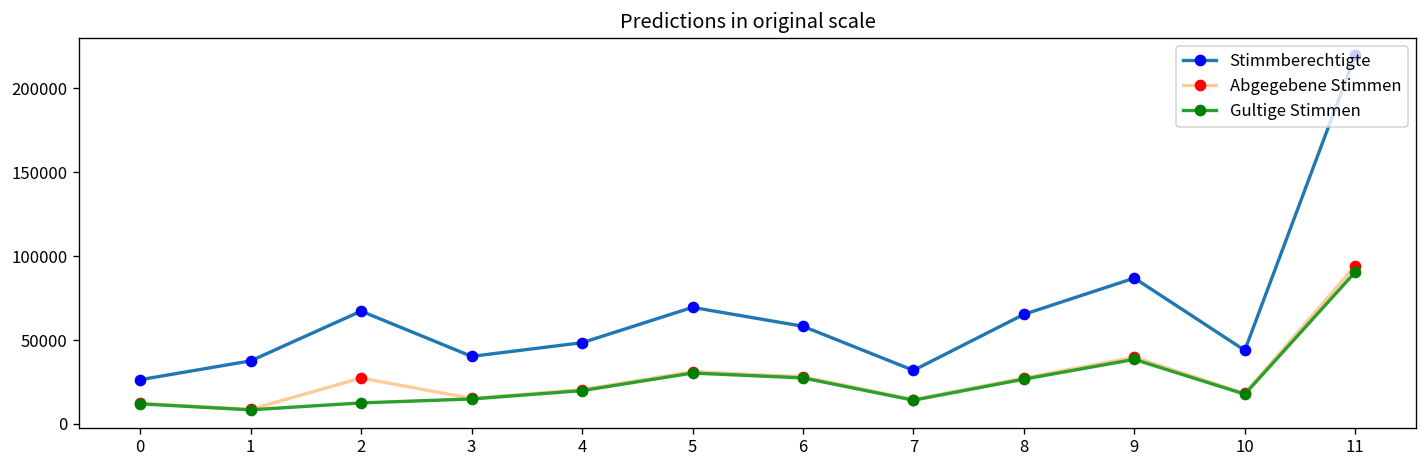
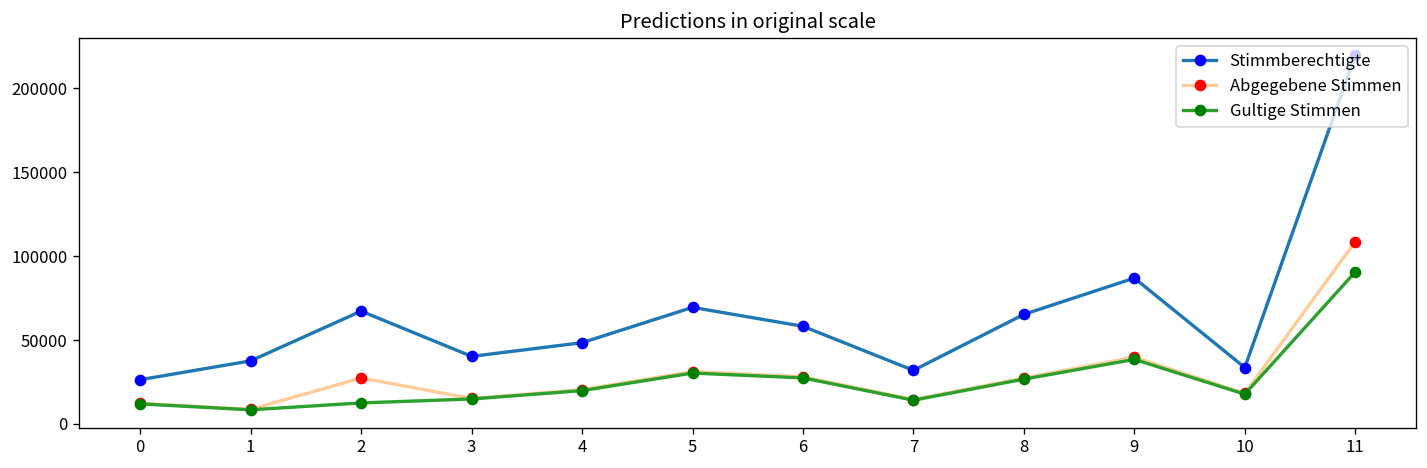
  {
    "Stimmberechtigte": {
      "0": 26000,
      "1": 38000,
      "2": 67000,
      "3": 40000,
      "4": 48000,
      "5": 69000,
      "6": 58000,
      "7": 32000,
      "8": 65000,
      "9": 87000,
-     "10": 44000
+     "10": 34000
    },
    "Abgegebene Stimmen": {
      "2": 27000,
-     "11": 94000
+     "11": 109000
    },
    "Gultige Stimmen": {
      "2": 13000,
      "11": 91000
    }
  }
